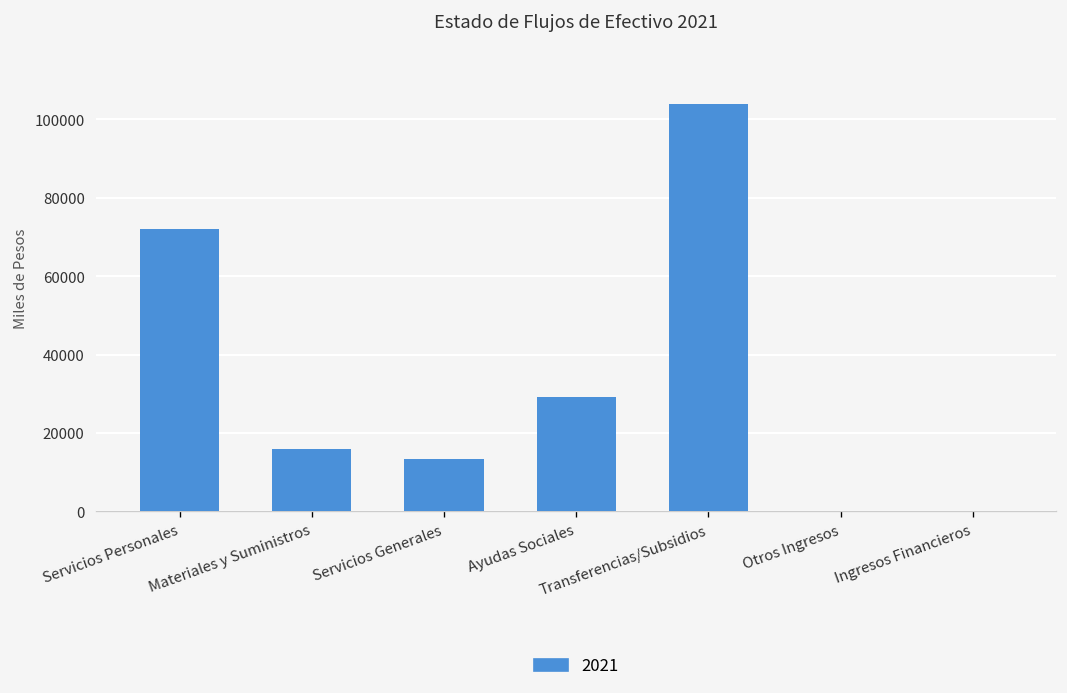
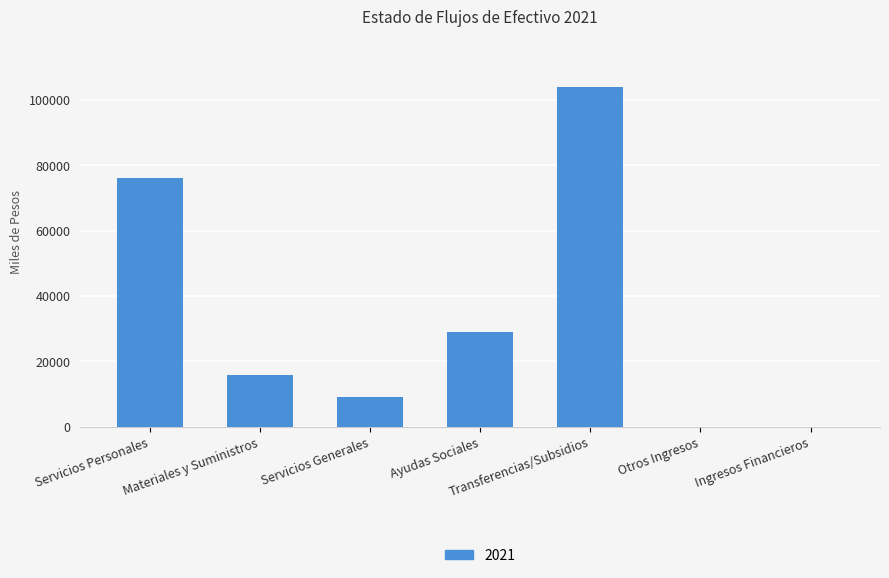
  {
-   "Servicios Personales": 72000,
+   "Servicios Personales": 76000,
    "Materiales y Suministros": 16000,
-   "Servicios Generales": 13000,
+   "Servicios Generales": 9000,
    "Ayudas Sociales": 29000,
    "Transferencias/Subsidios": 104000
  }
